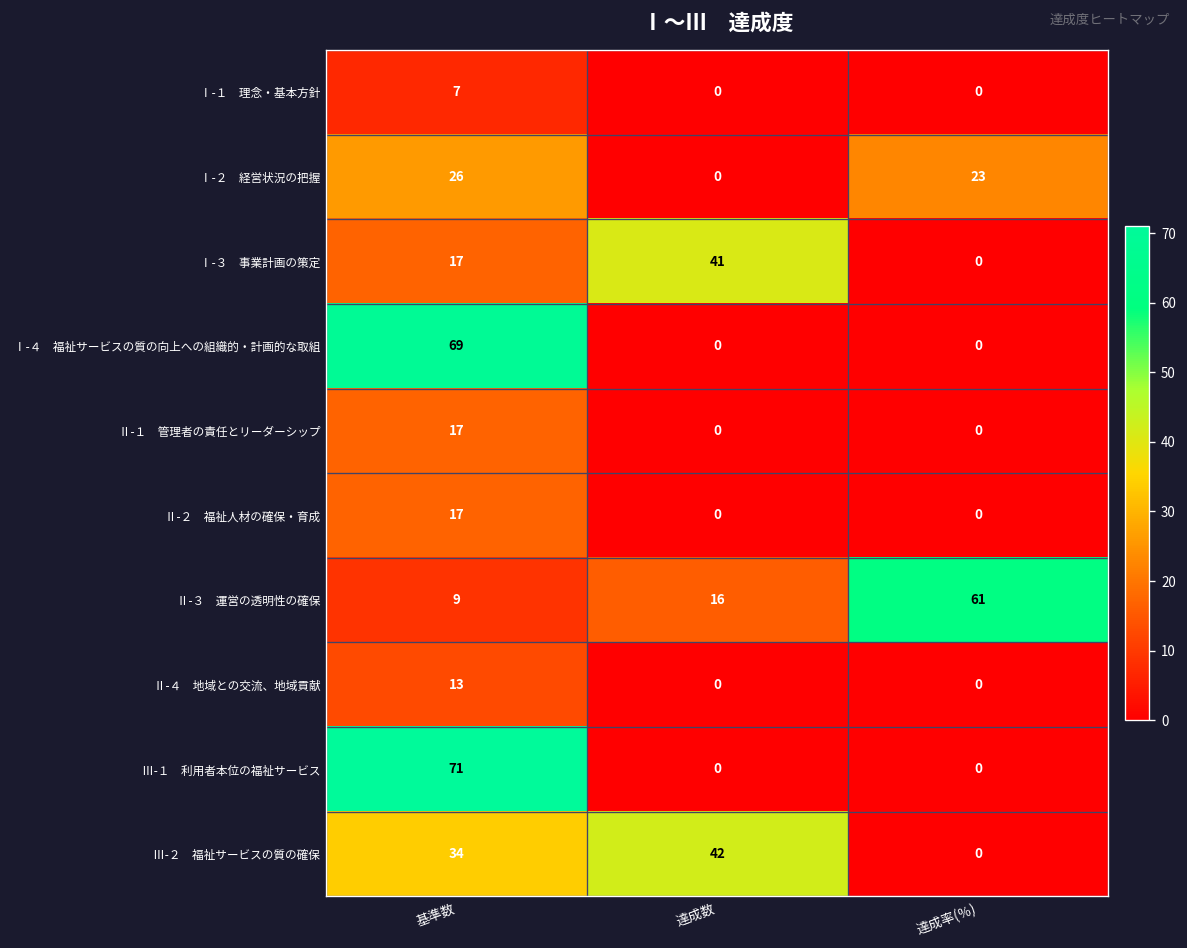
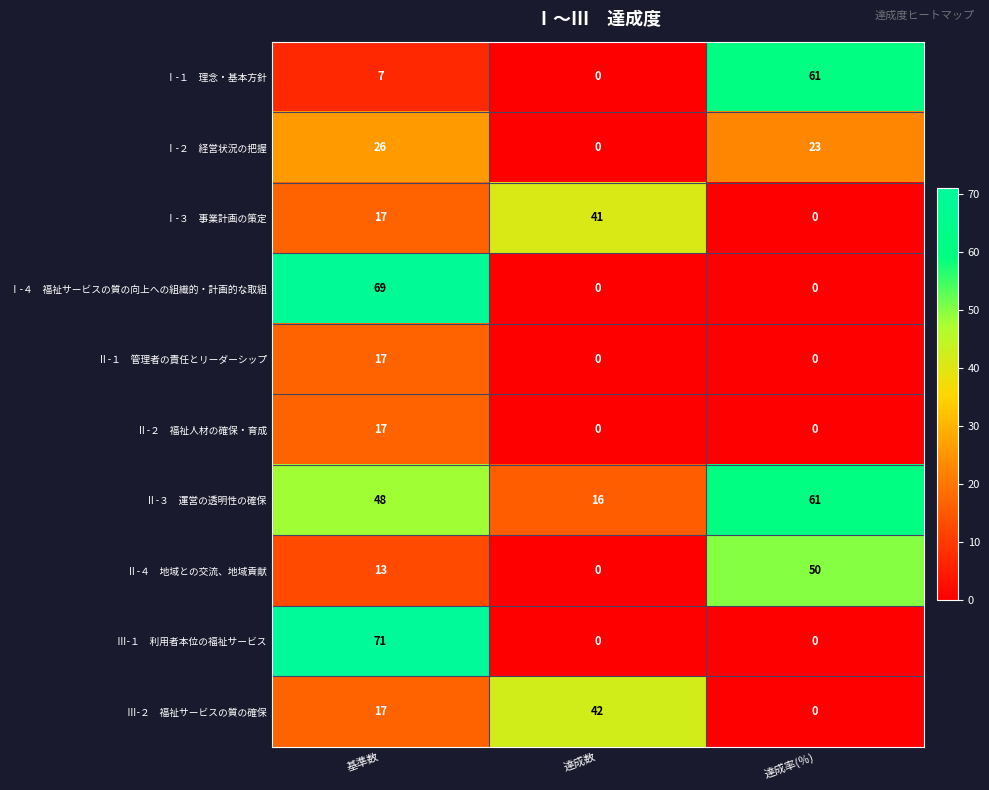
  {
    "Ⅰ-１ 理念・基本方針": {
      "基準数": 7,
      "達成数": 0,
-     "達成率(％)": 0
+     "達成率(％)": 61
    },
    "Ⅰ-２ 経営状況の把握": {
      "基準数": 26,
      "達成数": 0,
      "達成率(％)": 23
    },
    "Ⅰ-３ 事業計画の策定": {
      "基準数": 17,
      "達成数": 41,
      "達成率(％)": 0
    },
    "Ⅰ-４ 福祉サービスの質の向上への組織的・計画的な取組": {
      "基準数": 69,
      "達成数": 0,
      "達成率(％)": 0
    },
    "Ⅱ-１ 管理者の責任とリーダーシップ": {
      "基準数": 17,
      "達成数": 0,
      "達成率(％)": 0
    },
    "Ⅱ-２ 福祉人材の確保・育成": {
      "基準数": 17,
      "達成数": 0,
      "達成率(％)": 0
    },
    "Ⅱ-３ 運営の透明性の確保": {
-     "基準数": 9,
+     "基準数": 48,
      "達成数": 16,
      "達成率(％)": 61
    },
    "Ⅱ-４ 地域との交流、地域貢献": {
      "基準数": 13,
      "達成数": 0,
-     "達成率(％)": 0
+     "達成率(％)": 50
    },
    "Ⅲ-１ 利用者本位の福祉サービス": {
      "基準数": 71,
      "達成数": 0,
      "達成率(％)": 0
    },
    "Ⅲ-２ 福祉サービスの質の確保": {
-     "基準数": 34,
+     "基準数": 17,
      "達成数": 42,
      "達成率(％)": 0
    }
  }
